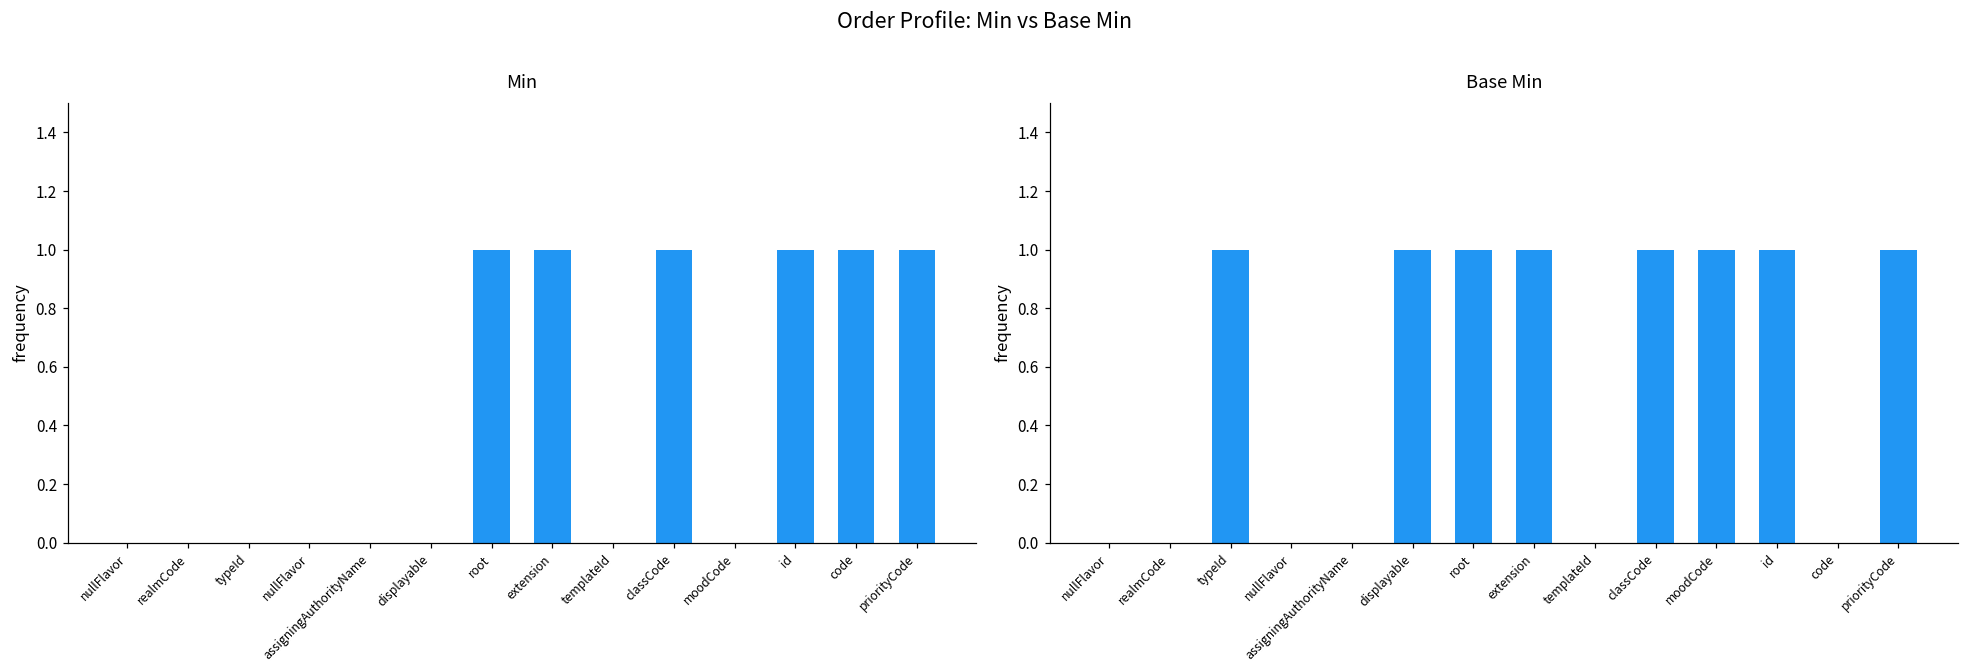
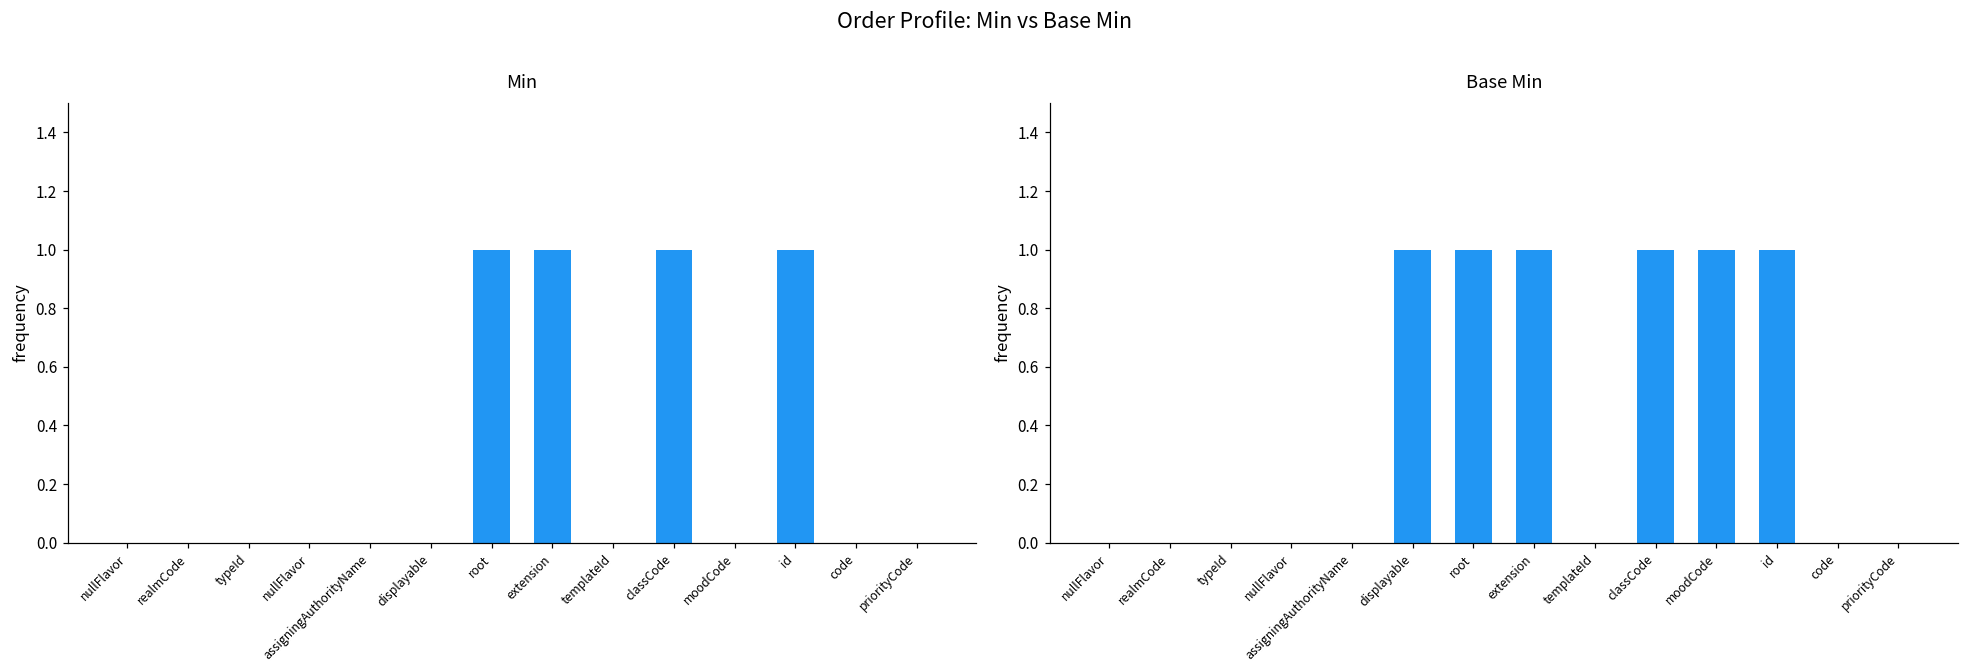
  {
    "Min": {
      "realmCode": 0,
      "typeId": 0,
      "assigningAuthorityName": 0,
      "displayable": 0,
      "root": 1,
      "extension": 1,
      "templateId": 0,
      "classCode": 1,
      "moodCode": 0,
      "id": 1,
-     "code": 1,
-     "priorityCode": 1
+     "code": 0,
+     "priorityCode": 0
    },
    "Base Min": {
      "realmCode": 0,
-     "typeId": 1,
+     "typeId": 0,
      "assigningAuthorityName": 0,
      "displayable": 1,
      "root": 1,
      "extension": 1,
      "templateId": 0,
      "classCode": 1,
      "moodCode": 1,
      "id": 1,
      "code": 0,
-     "priorityCode": 1
+     "priorityCode": 0
    }
  }
